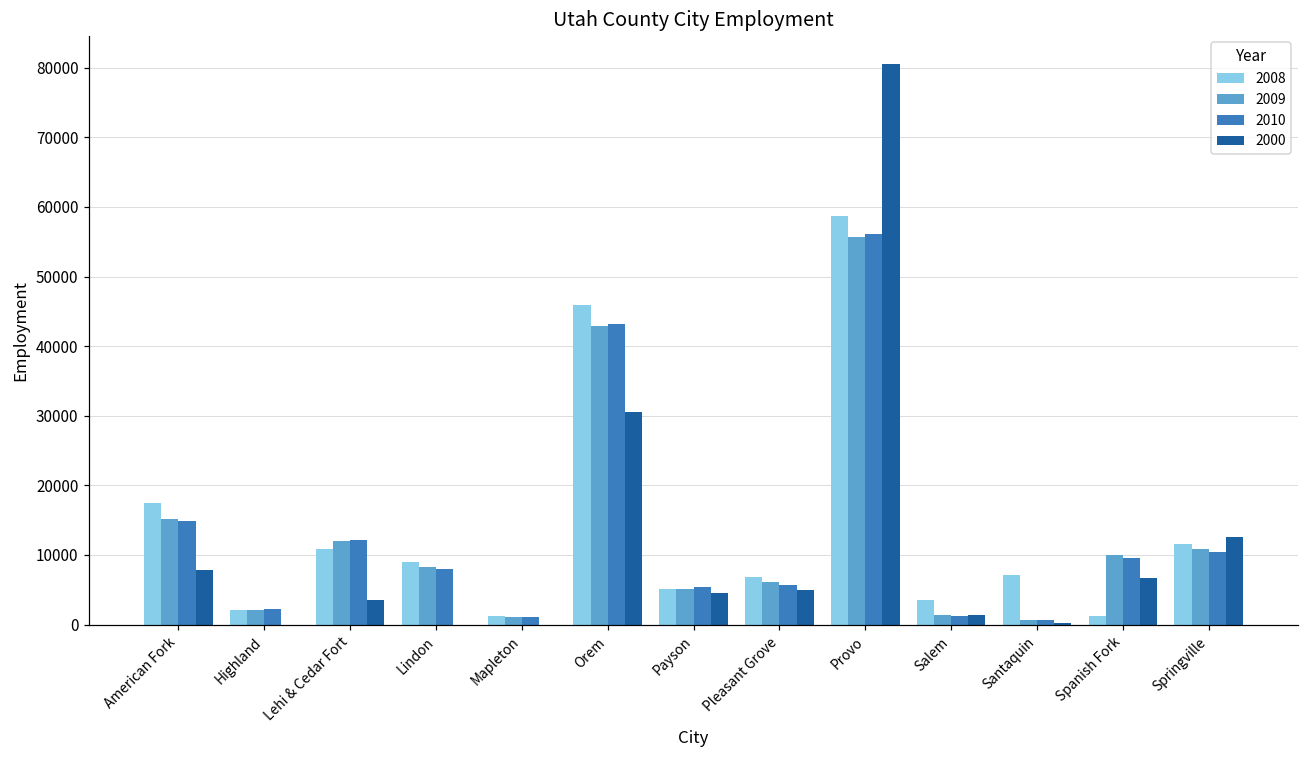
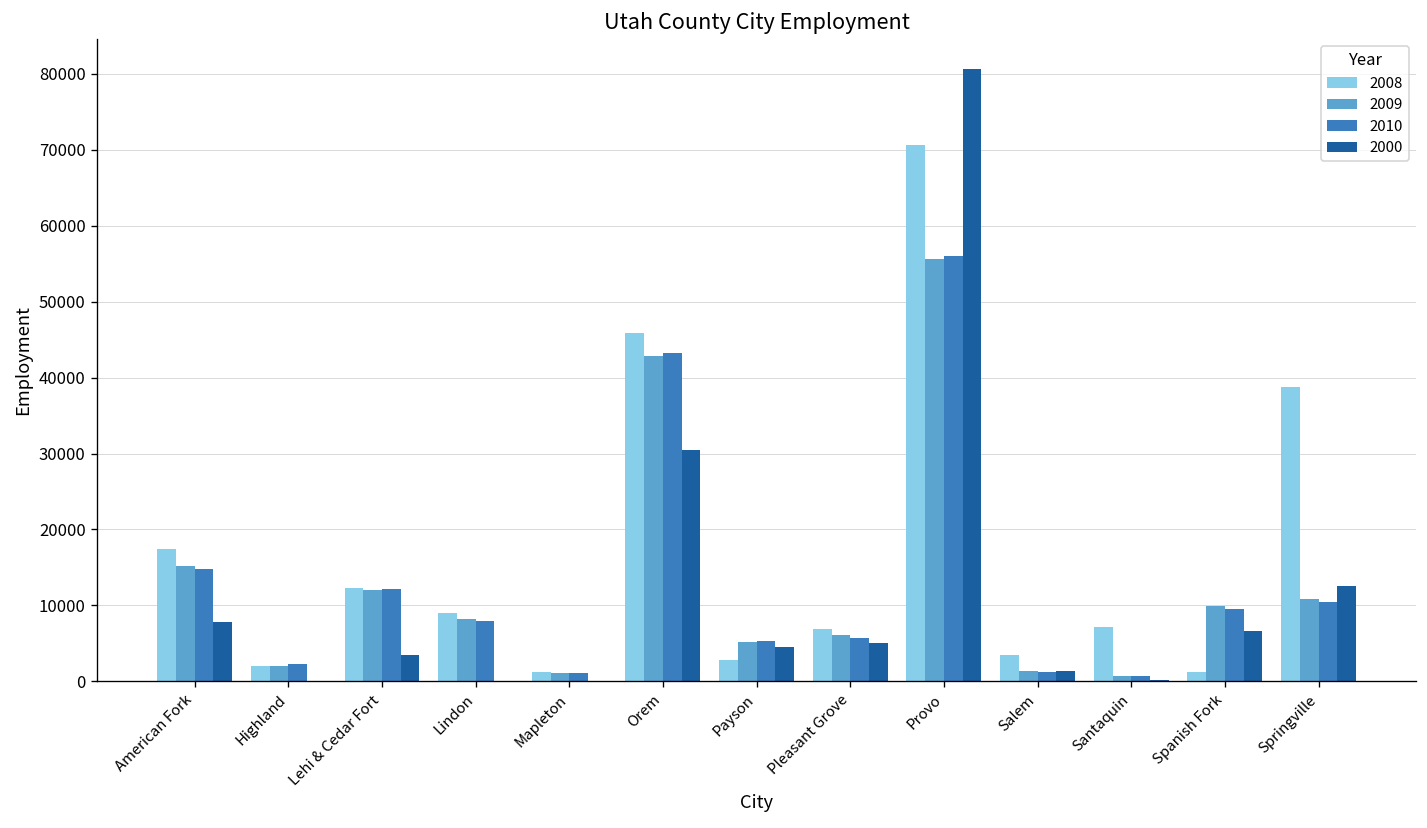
  {
    "2008": {
      "American Fork": 17000,
      "Highland": 2000,
-     "Lehi & Cedar Fort": 11000,
+     "Lehi & Cedar Fort": 12000,
      "Lindon": 9000,
      "Mapleton": 1000,
      "Orem": 46000,
-     "Payson": 5000,
+     "Payson": 3000,
      "Pleasant Grove": 7000,
-     "Provo": 59000,
+     "Provo": 71000,
      "Salem": 3000,
      "Santaquin": 7000,
      "Spanish Fork": 1000,
-     "Springville": 12000
+     "Springville": 39000
    }
  }
